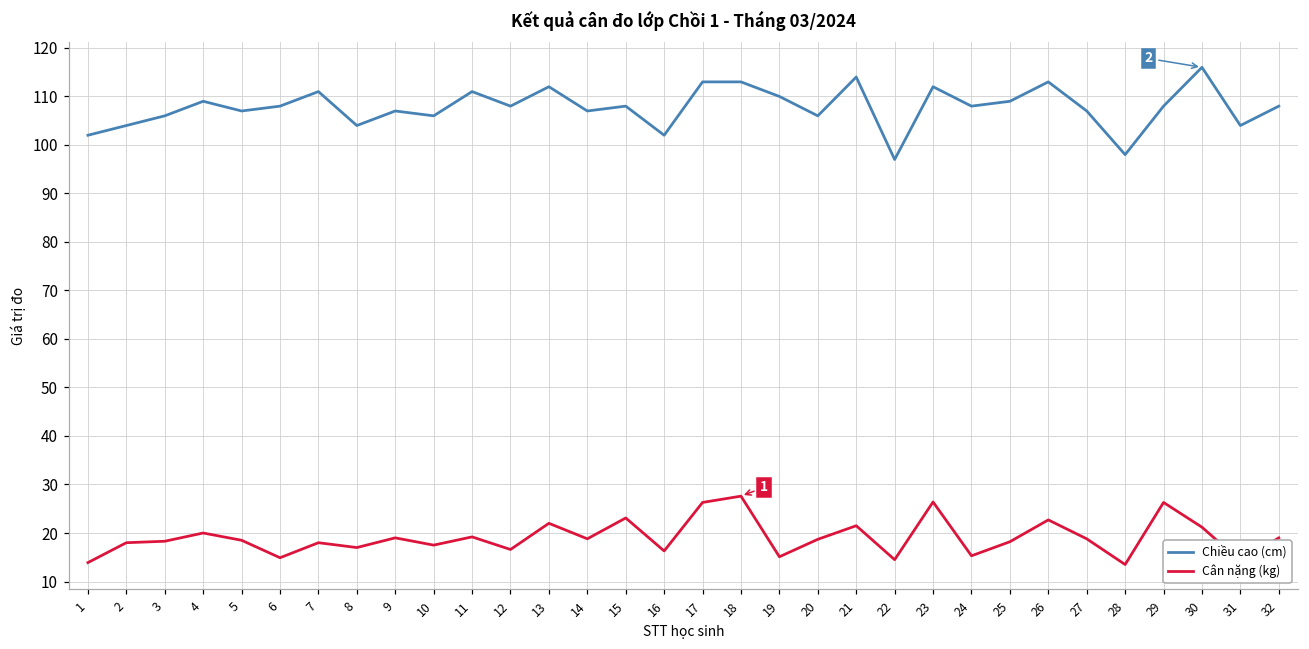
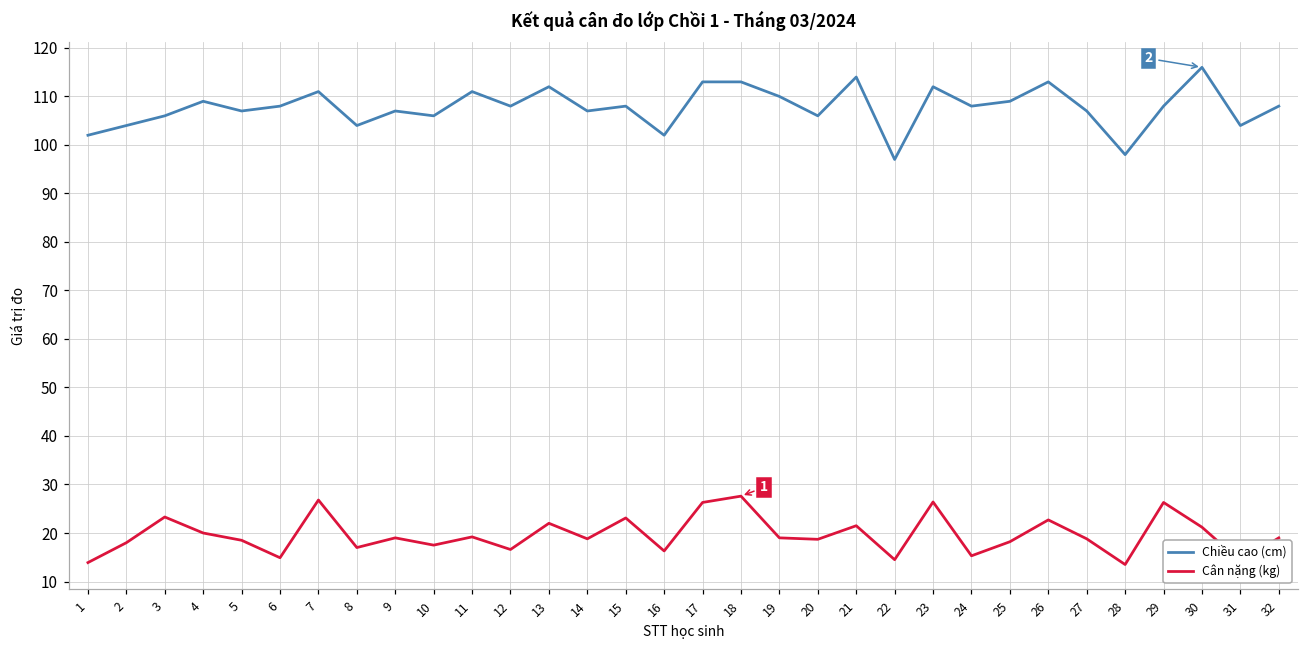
  {
    "Chiều cao (cm)": {
      "1": 102,
      "2": 104,
      "3": 106,
      "4": 109,
      "5": 107,
      "6": 108,
      "7": 111,
      "8": 104,
      "9": 107,
      "10": 106,
      "11": 111,
      "12": 108,
      "13": 112,
      "14": 107,
      "15": 108,
      "16": 102,
      "17": 113,
      "18": 113,
      "19": 110,
      "20": 106,
      "21": 114,
      "22": 97,
      "23": 112,
      "24": 108,
      "25": 109,
      "26": 113,
      "27": 107,
      "28": 98,
      "29": 108,
      "30": 116,
      "31": 104,
      "32": 108
    },
    "Cân nặng (kg)": {
      "1": 14,
      "2": 18,
-     "3": 18,
+     "3": 23,
      "4": 20,
      "5": 19,
      "6": 15,
-     "7": 18,
+     "7": 27,
      "8": 17,
      "9": 19,
      "10": 18,
      "11": 19,
      "12": 17,
      "13": 22,
      "14": 19,
      "15": 23,
      "16": 16,
      "17": 26,
-     "19": 15,
+     "19": 19,
      "20": 19,
      "21": 22,
      "22": 15,
      "23": 26,
      "24": 15,
      "25": 18,
      "26": 23,
      "27": 19,
      "28": 14,
      "29": 26,
      "30": 21,
      "32": 19
    }
  }
